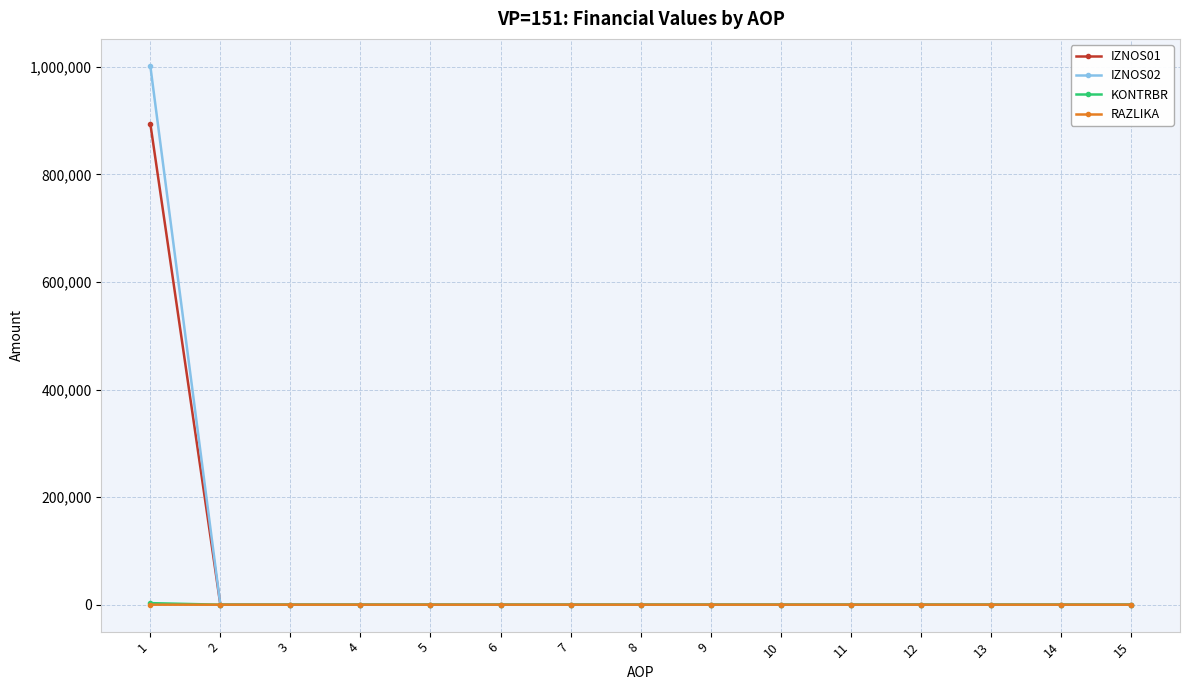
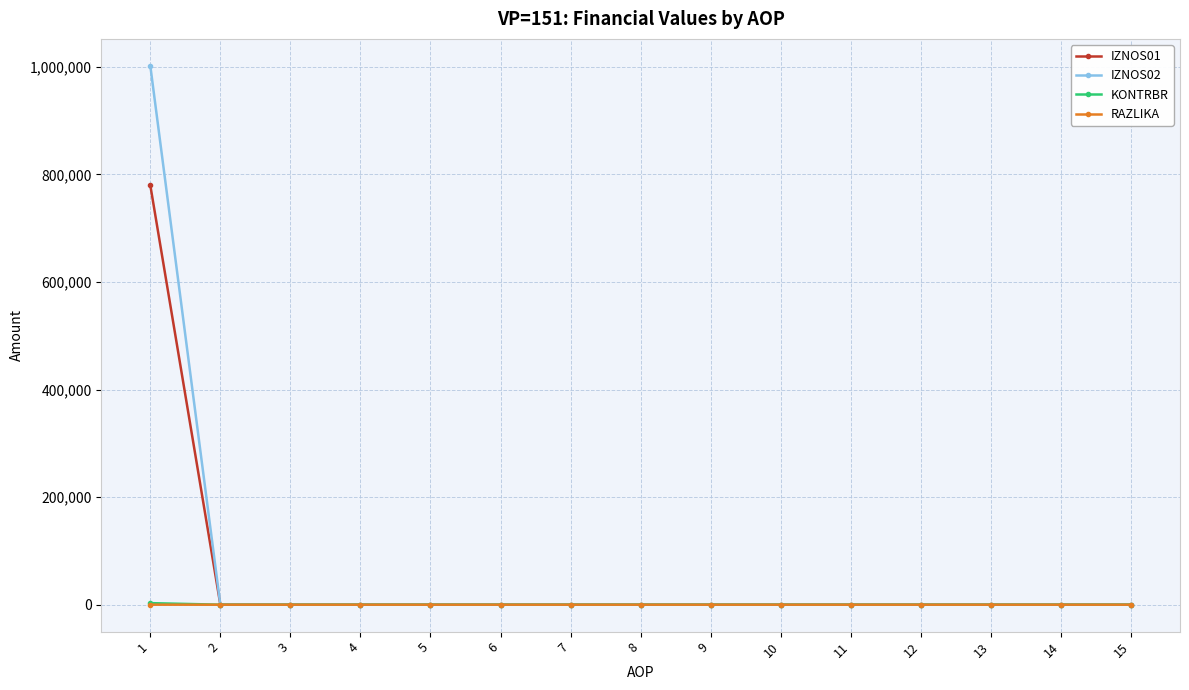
  {
    "IZNOS01": {
-     "1": "890,000"
+     "1": "780,000"
    },
    "IZNOS02": {
      "1": "1,000,000"
    }
  }
